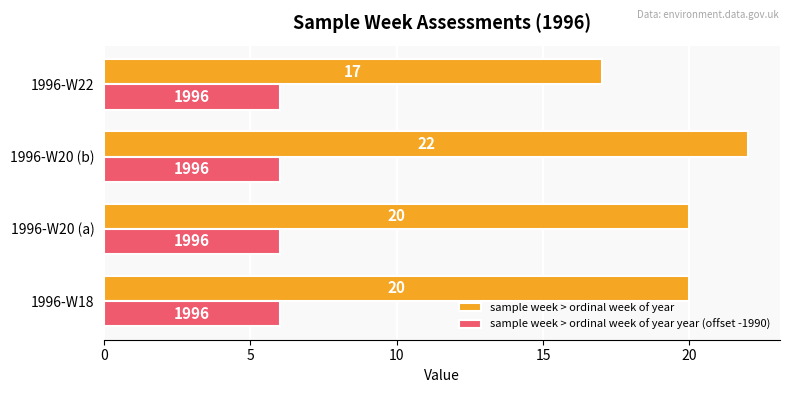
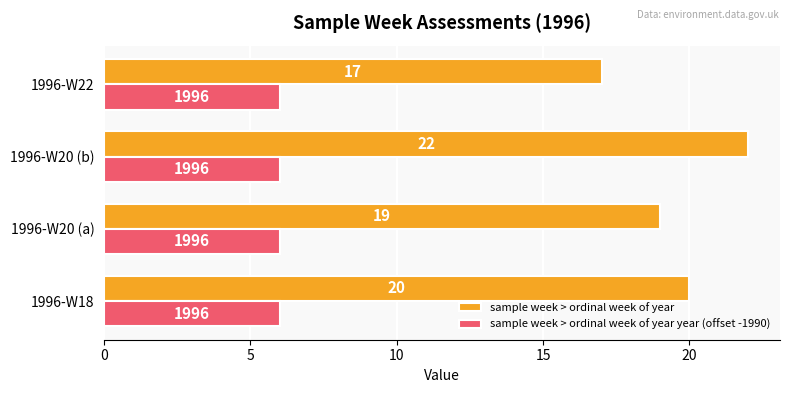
  {
    "sample week > ordinal week of year": {
      "1996-W22": 17,
      "1996-W20 (b)": 22,
-     "1996-W20 (a)": 20,
+     "1996-W20 (a)": 19,
      "1996-W18": 20
    }
  }
